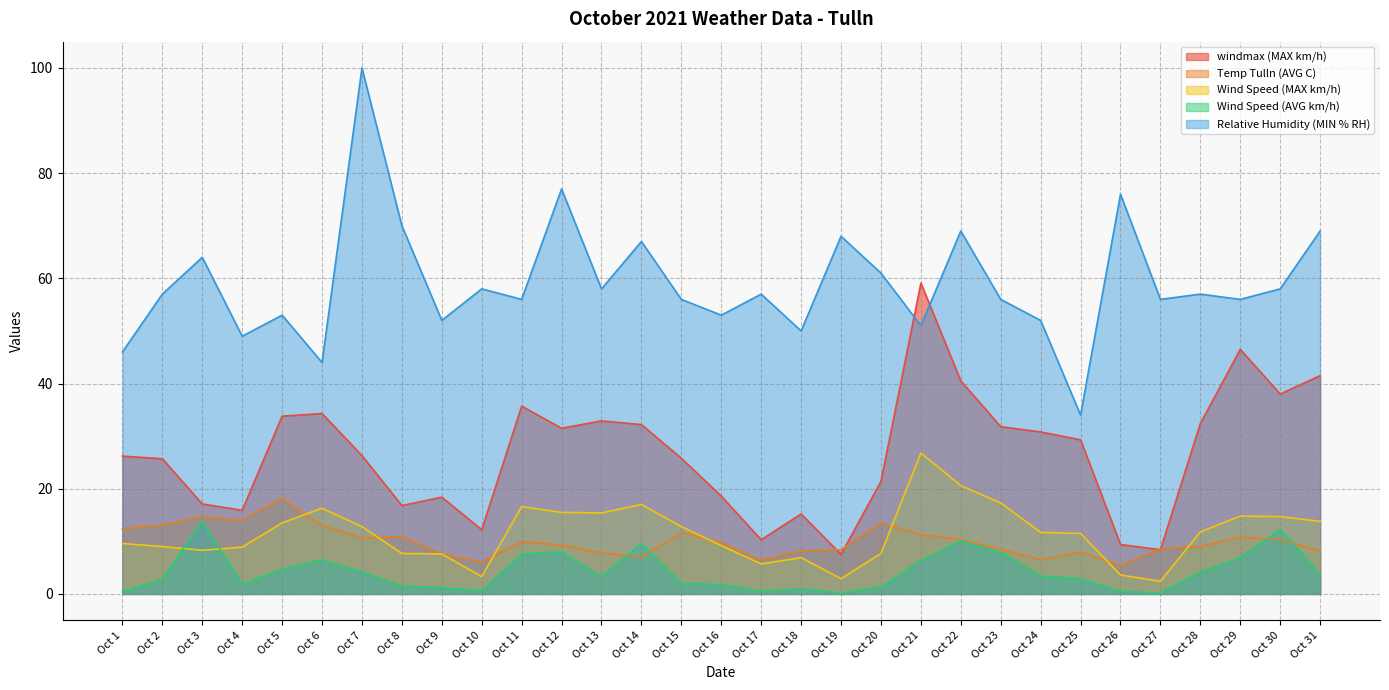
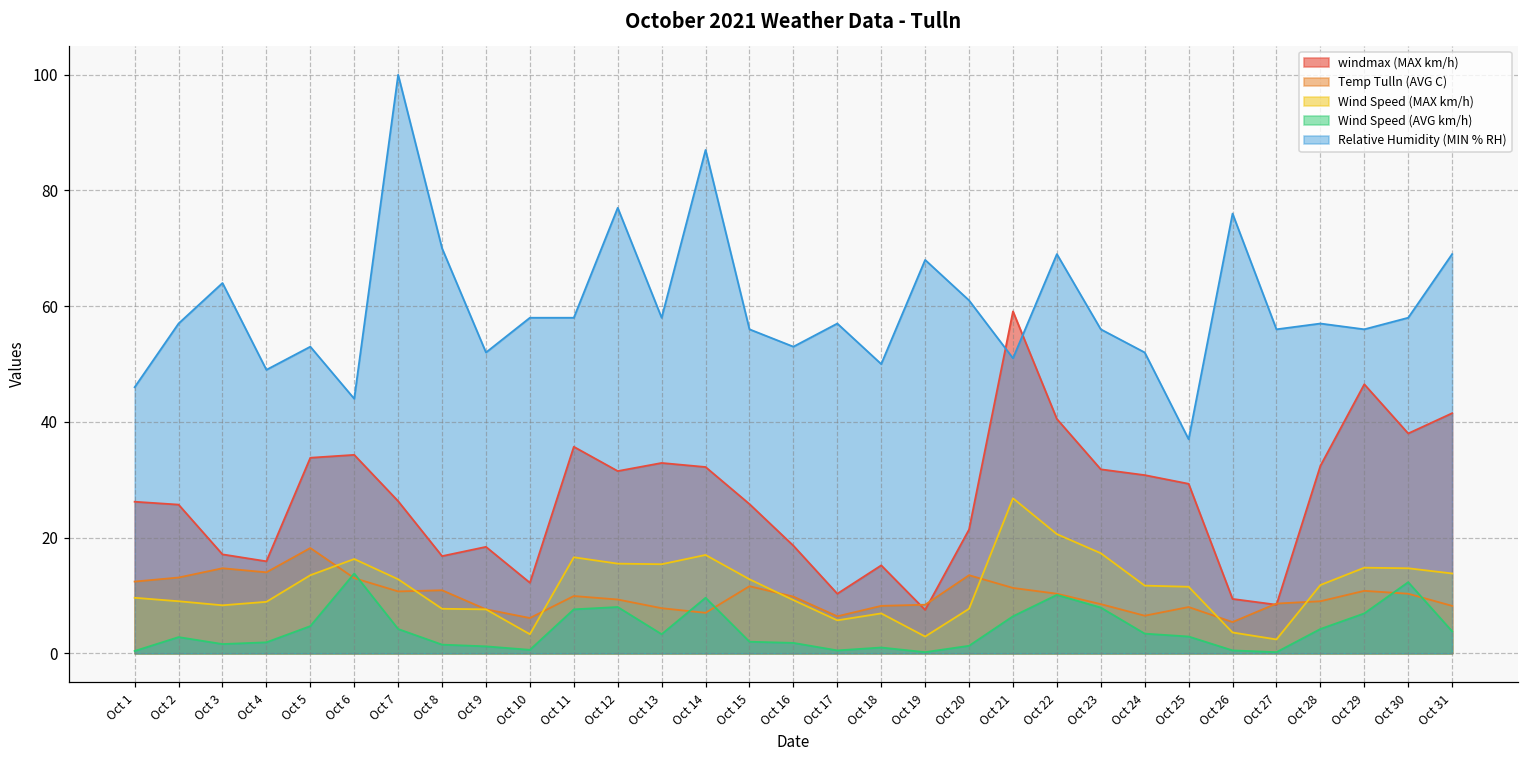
  {
    "Wind Speed (AVG km/h)": {
      "Oct 1": 0,
      "Oct 2": 3,
-     "Oct 3": 14,
+     "Oct 3": 2,
      "Oct 4": 2,
      "Oct 5": 5,
-     "Oct 6": 7,
+     "Oct 6": 14,
      "Oct 7": 4,
      "Oct 8": 2,
      "Oct 9": 1,
      "Oct 10": 1,
      "Oct 11": 8,
      "Oct 12": 8,
      "Oct 13": 3,
      "Oct 14": 10,
      "Oct 15": 2,
      "Oct 16": 2,
      "Oct 17": 1,
      "Oct 18": 1,
      "Oct 19": 0,
      "Oct 20": 1,
      "Oct 21": 6,
      "Oct 23": 8,
      "Oct 24": 3,
      "Oct 25": 3,
      "Oct 26": 1,
      "Oct 27": 0,
      "Oct 28": 4,
      "Oct 29": 7,
      "Oct 30": 12,
      "Oct 31": 4
    },
    "Relative Humidity (MIN % RH)": {
      "Oct 1": 46,
      "Oct 2": 57,
      "Oct 3": 64,
      "Oct 4": 49,
      "Oct 5": 53,
      "Oct 6": 44,
      "Oct 7": 100,
      "Oct 8": 70,
      "Oct 9": 52,
      "Oct 10": 58,
-     "Oct 11": 56,
+     "Oct 11": 58,
      "Oct 12": 77,
      "Oct 13": 58,
-     "Oct 14": 67,
+     "Oct 14": 87,
      "Oct 15": 56,
      "Oct 16": 53,
      "Oct 17": 57,
      "Oct 18": 50,
      "Oct 19": 68,
      "Oct 20": 61,
      "Oct 21": 51,
      "Oct 22": 69,
      "Oct 23": 56,
      "Oct 24": 52,
-     "Oct 25": 34,
+     "Oct 25": 37,
      "Oct 26": 76,
      "Oct 27": 56,
      "Oct 28": 57,
      "Oct 29": 56,
      "Oct 30": 58,
      "Oct 31": 69
    }
  }
